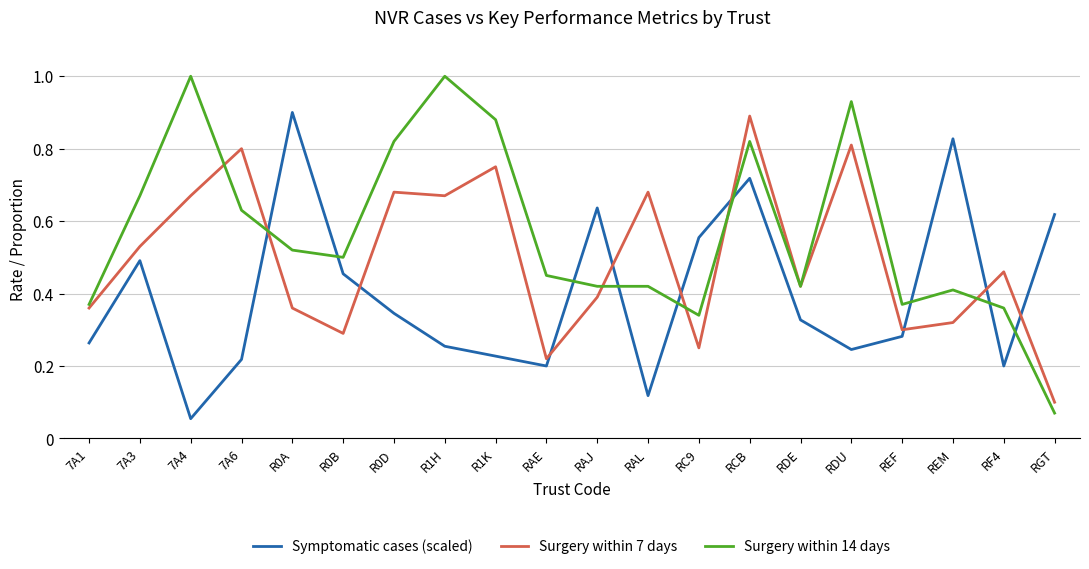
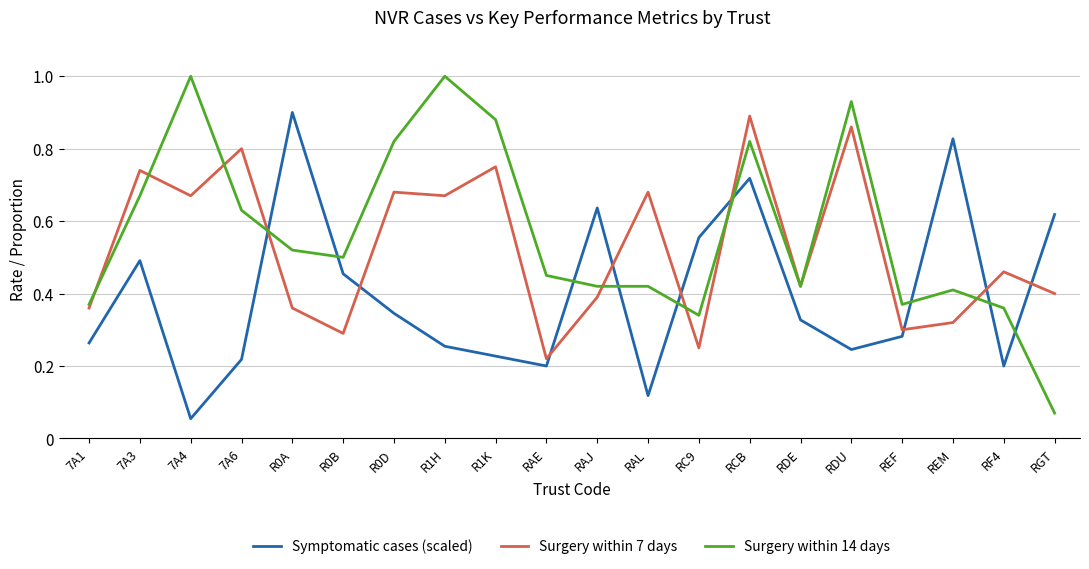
  {
    "Symptomatic cases (scaled)": {
      "7A1": 0.26,
      "7A3": 0.49,
      "7A4": 0.05,
      "7A6": 0.22,
      "R0A": 0.90,
      "R0B": 0.45,
      "R0D": 0.35,
      "R1H": 0.25,
      "R1K": 0.23,
      "RAE": 0.20,
      "RAJ": 0.64,
      "RAL": 0.12,
      "RC9": 0.55,
      "RCB": 0.72,
      "RDE": 0.33,
      "RDU": 0.25,
      "REF": 0.28,
      "REM": 0.83,
      "RF4": 0.20,
      "RGT": 0.62
    },
    "Surgery within 7 days": {
      "7A1": 0.36,
-     "7A3": 0.53,
+     "7A3": 0.74,
      "7A4": 0.67,
      "7A6": 0.80,
      "R0A": 0.36,
      "R0B": 0.29,
      "R0D": 0.68,
      "R1H": 0.67,
      "R1K": 0.75,
      "RAE": 0.22,
      "RAJ": 0.39,
      "RAL": 0.68,
      "RC9": 0.25,
      "RCB": 0.89,
-     "RDU": 0.81,
+     "RDU": 0.86,
      "REF": 0.30,
      "REM": 0.32,
      "RF4": 0.46,
-     "RGT": 0.1
+     "RGT": 0.4
    },
    "Surgery within 14 days": {
      "7A1": 0.37,
      "7A3": 0.67,
      "7A4": 1.00,
      "7A6": 0.63,
      "R0A": 0.52,
      "R0B": 0.50,
      "R0D": 0.82,
      "R1H": 1.00,
      "R1K": 0.88,
      "RAE": 0.45,
      "RAJ": 0.42,
      "RAL": 0.42,
      "RC9": 0.34,
      "RCB": 0.82,
      "RDU": 0.93,
      "REF": 0.37,
      "REM": 0.41,
      "RF4": 0.36,
      "RGT": 0.07
    }
  }
